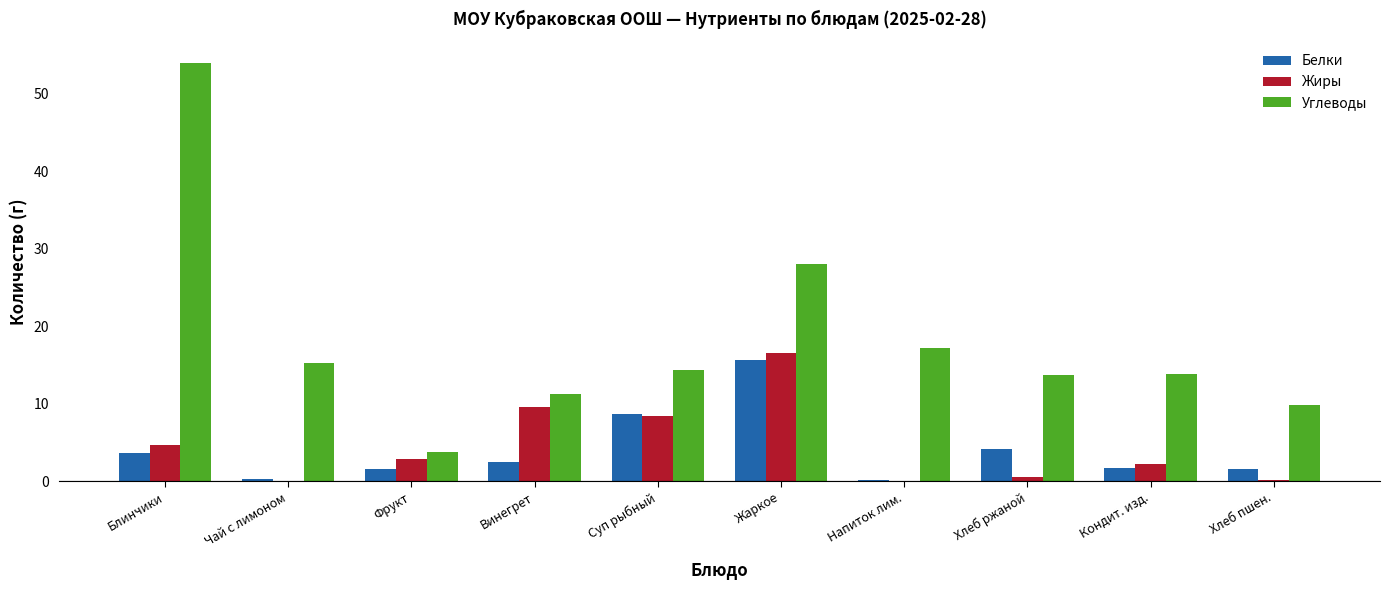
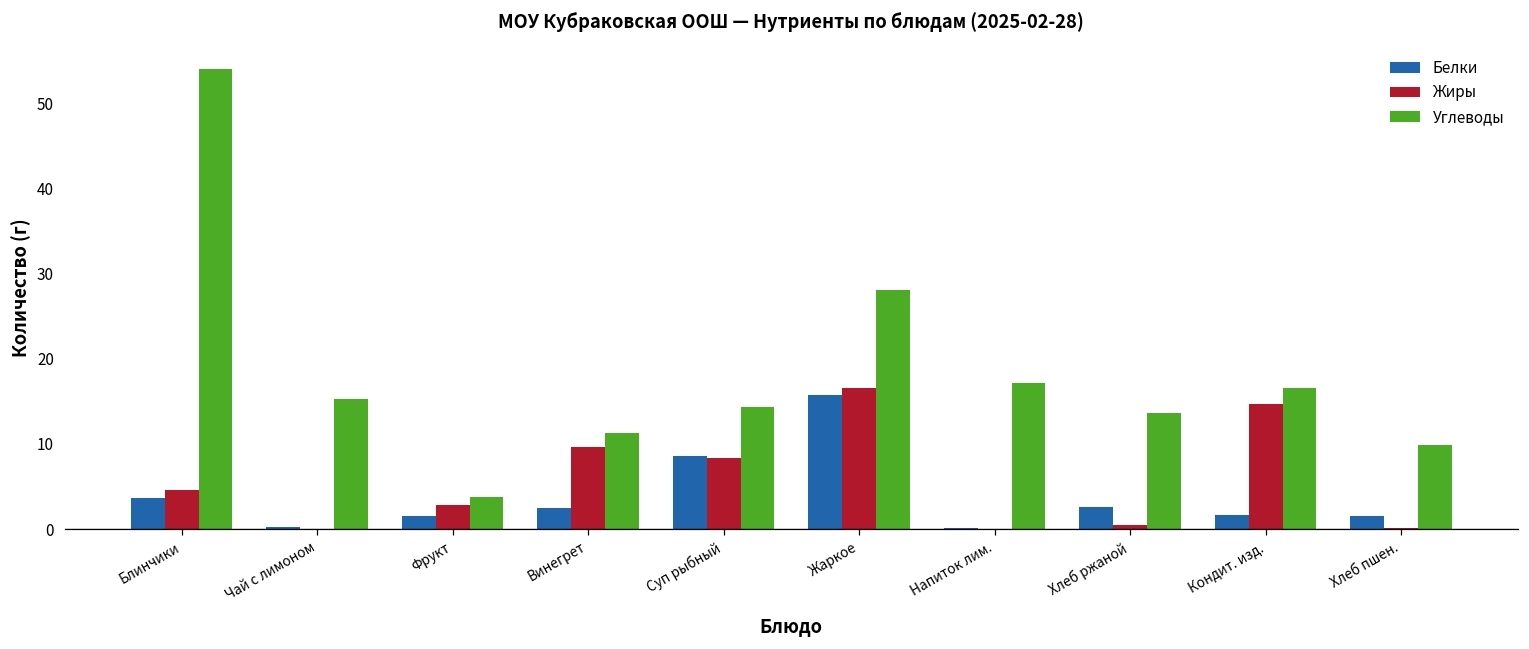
  {
    "Белки": {
      "Блинчики": 4,
      "Фрукт": 2,
      "Винегрет": 3,
      "Суп рыбный": 9,
      "Жаркое": 16,
-     "Хлеб ржаной": 4,
+     "Хлеб ржаной": 3,
      "Кондит. изд.": 2,
      "Хлеб пшен.": 2
    },
    "Жиры": {
      "Блинчики": 5,
      "Фрукт": 3,
      "Винегрет": 10,
      "Суп рыбный": 8,
      "Жаркое": 17,
      "Напиток лим.": 0,
      "Хлеб ржаной": 0,
-     "Кондит. изд.": 2
+     "Кондит. изд.": 15
    },
    "Углеводы": {
      "Блинчики": 54,
      "Чай с лимоном": 15,
      "Фрукт": 4,
      "Винегрет": 11,
      "Суп рыбный": 14,
      "Жаркое": 28,
      "Напиток лим.": 17,
      "Хлеб ржаной": 14,
-     "Кондит. изд.": 14,
+     "Кондит. изд.": 17,
      "Хлеб пшен.": 10
    }
  }
